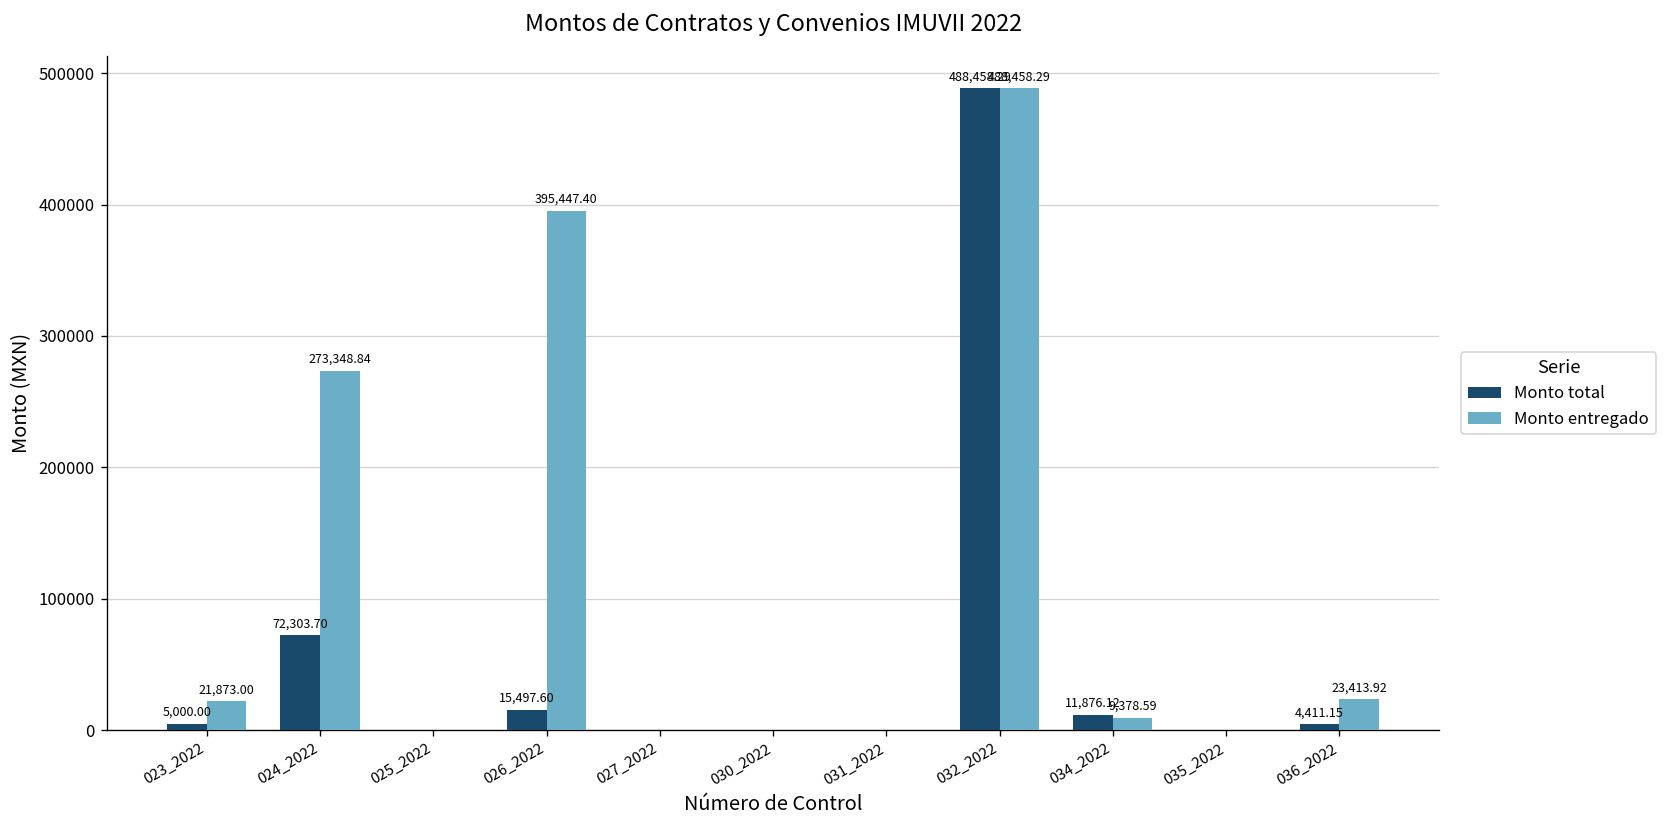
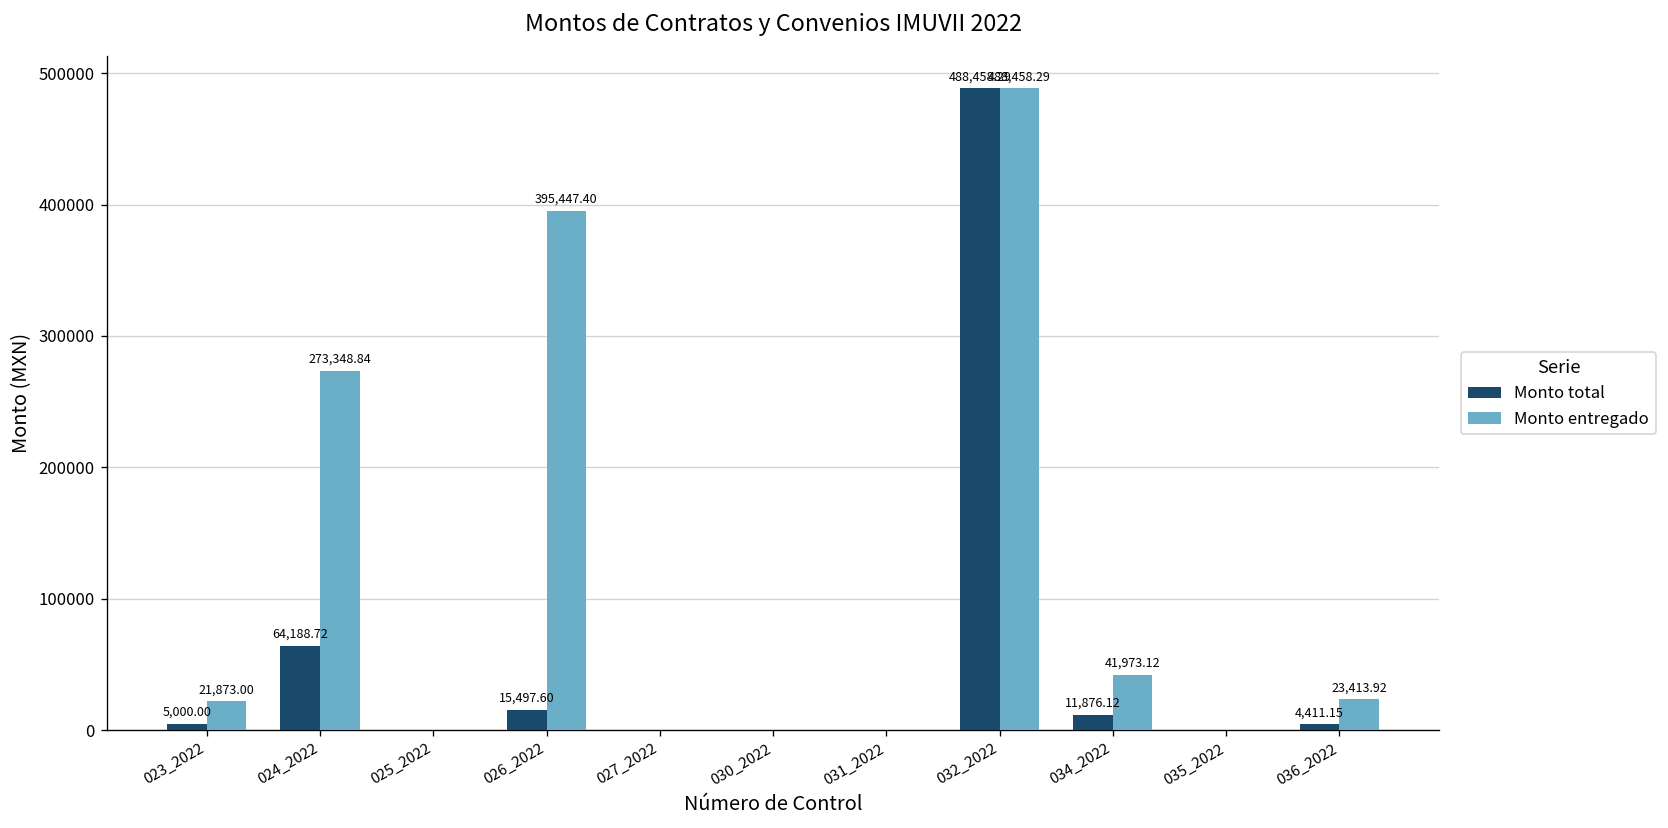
  {
    "Monto total": {
      "023_2022": "5,000.00",
-     "024_2022": "72,303.70",
+     "024_2022": "64,188.72",
      "026_2022": "15,497.60",
      "034_2022": "11,876.12",
      "036_2022": "4,411.15"
    },
    "Monto entregado": {
      "023_2022": "21,873.00",
      "024_2022": "273,348.84",
      "026_2022": "395,447.40",
-     "034_2022": "9,378.59",
+     "034_2022": "41,973.12",
      "036_2022": "23,413.92"
    }
  }
